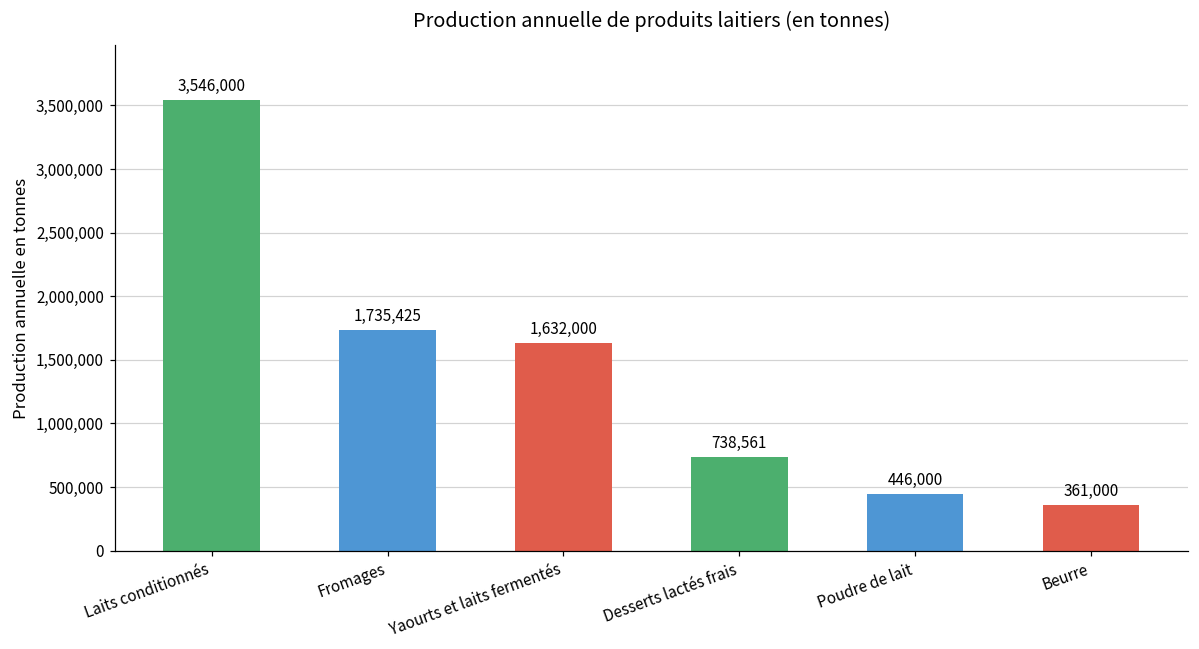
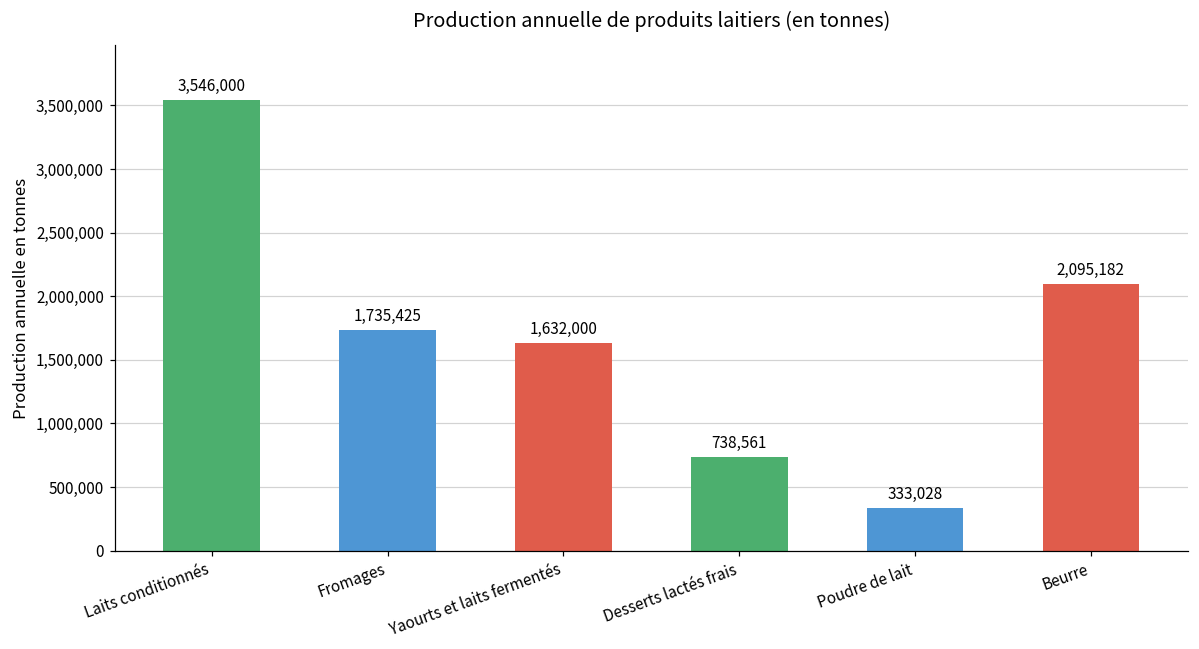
  {
    "Laits conditionnés": "3,546,000",
    "Fromages": "1,735,425",
    "Yaourts et laits fermentés": "1,632,000",
    "Desserts lactés frais": "738,561",
-   "Poudre de lait": "446,000",
-   "Beurre": "361,000"
+   "Poudre de lait": "333,028",
+   "Beurre": "2,095,182"
  }
